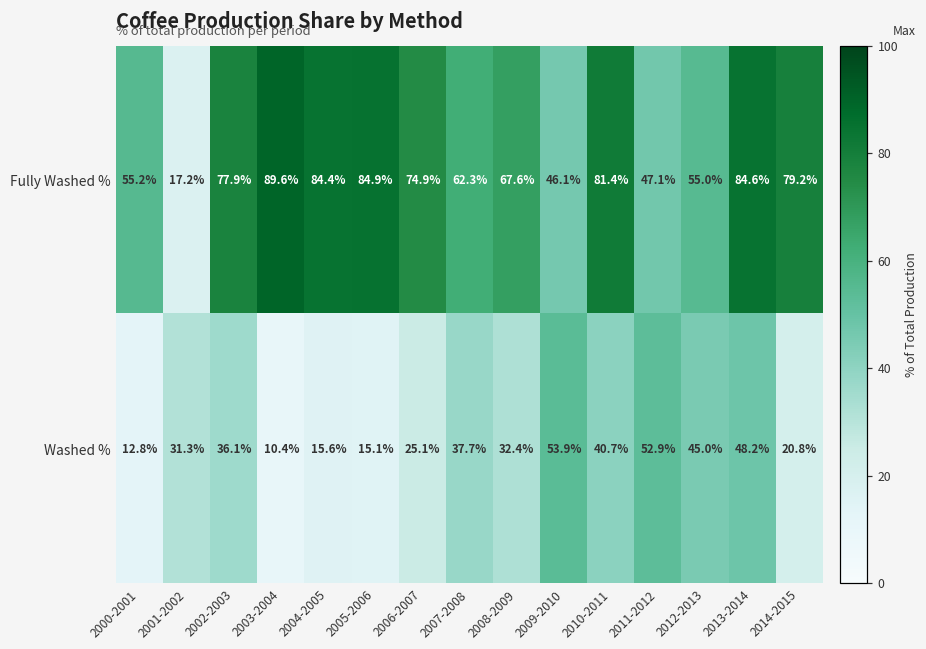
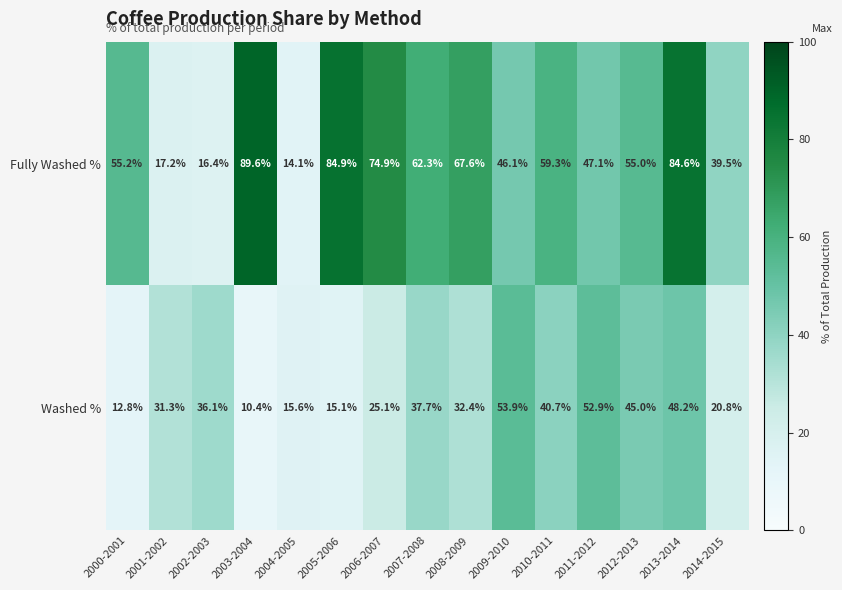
  {
    "Fully Washed %": {
      "2000-2001": "55.2%",
      "2001-2002": "17.2%",
-     "2002-2003": "77.9%",
+     "2002-2003": "16.4%",
      "2003-2004": "89.6%",
-     "2004-2005": "84.4%",
+     "2004-2005": "14.1%",
      "2005-2006": "84.9%",
      "2006-2007": "74.9%",
      "2007-2008": "62.3%",
      "2008-2009": "67.6%",
      "2009-2010": "46.1%",
-     "2010-2011": "81.4%",
+     "2010-2011": "59.3%",
      "2011-2012": "47.1%",
      "2012-2013": "55.0%",
      "2013-2014": "84.6%",
-     "2014-2015": "79.2%"
+     "2014-2015": "39.5%"
    },
    "Washed %": {
      "2000-2001": "12.8%",
      "2001-2002": "31.3%",
      "2002-2003": "36.1%",
      "2003-2004": "10.4%",
      "2004-2005": "15.6%",
      "2005-2006": "15.1%",
      "2006-2007": "25.1%",
      "2007-2008": "37.7%",
      "2008-2009": "32.4%",
      "2009-2010": "53.9%",
      "2010-2011": "40.7%",
      "2011-2012": "52.9%",
      "2012-2013": "45.0%",
      "2013-2014": "48.2%",
      "2014-2015": "20.8%"
    }
  }
